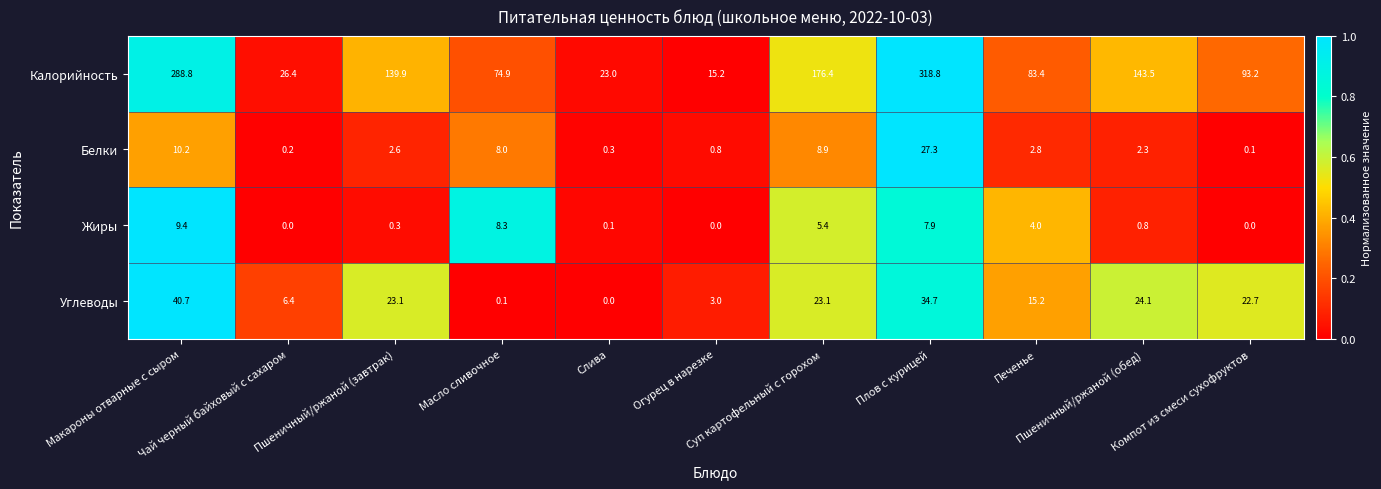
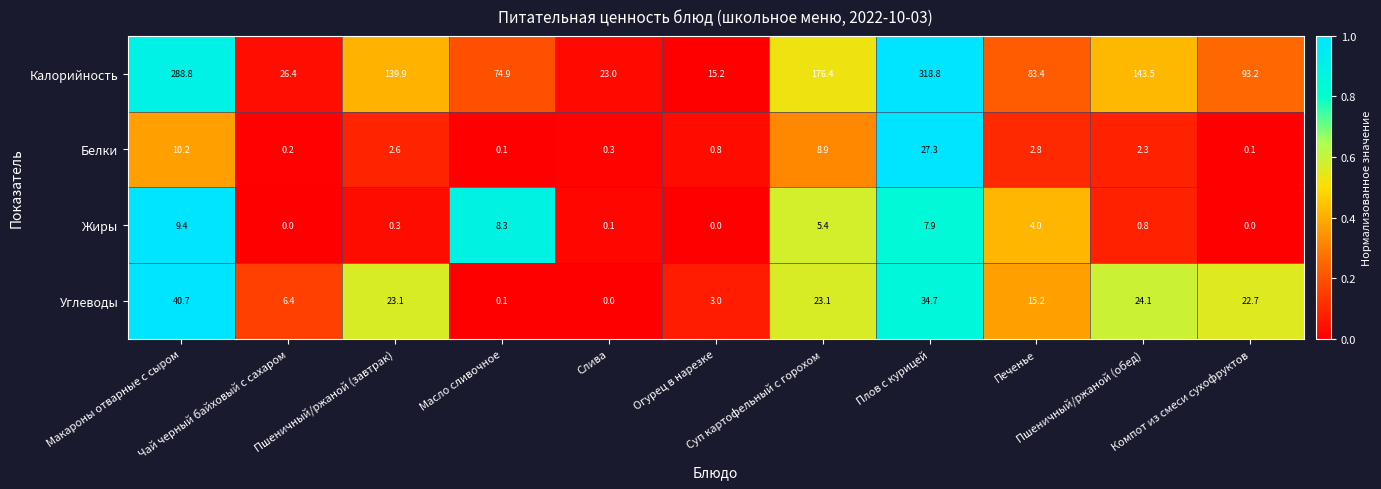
  {
    "Калорийность": {
      "Макароны отварные с сыром": 288.8,
      "Чай черный байховый с сахаром": 26.4,
      "Пшеничный/ржаной (завтрак)": 139.9,
      "Масло сливочное": 74.9,
      "Слива": 23.0,
      "Огурец в нарезке": 15.2,
      "Суп картофельный с горохом": 176.4,
      "Плов с курицей": 318.8,
      "Печенье": 83.4,
      "Пшеничный/ржаной (обед)": 143.5,
      "Компот из смеси сухофруктов": 93.2
    },
    "Белки": {
      "Макароны отварные с сыром": 10.2,
      "Чай черный байховый с сахаром": 0.2,
      "Пшеничный/ржаной (завтрак)": 2.6,
-     "Масло сливочное": 8.0,
+     "Масло сливочное": 0.1,
      "Слива": 0.3,
      "Огурец в нарезке": 0.8,
      "Суп картофельный с горохом": 8.9,
      "Плов с курицей": 27.3,
      "Печенье": 2.8,
      "Пшеничный/ржаной (обед)": 2.3,
      "Компот из смеси сухофруктов": 0.1
    },
    "Жиры": {
      "Макароны отварные с сыром": 9.4,
      "Чай черный байховый с сахаром": 0.0,
      "Пшеничный/ржаной (завтрак)": 0.3,
      "Масло сливочное": 8.3,
      "Слива": 0.1,
      "Огурец в нарезке": 0.0,
      "Суп картофельный с горохом": 5.4,
      "Плов с курицей": 7.9,
      "Печенье": 4.0,
      "Пшеничный/ржаной (обед)": 0.8,
      "Компот из смеси сухофруктов": 0.0
    },
    "Углеводы": {
      "Макароны отварные с сыром": 40.7,
      "Чай черный байховый с сахаром": 6.4,
      "Пшеничный/ржаной (завтрак)": 23.1,
      "Масло сливочное": 0.1,
      "Слива": 0.0,
      "Огурец в нарезке": 3.0,
      "Суп картофельный с горохом": 23.1,
      "Плов с курицей": 34.7,
      "Печенье": 15.2,
      "Пшеничный/ржаной (обед)": 24.1,
      "Компот из смеси сухофруктов": 22.7
    }
  }
